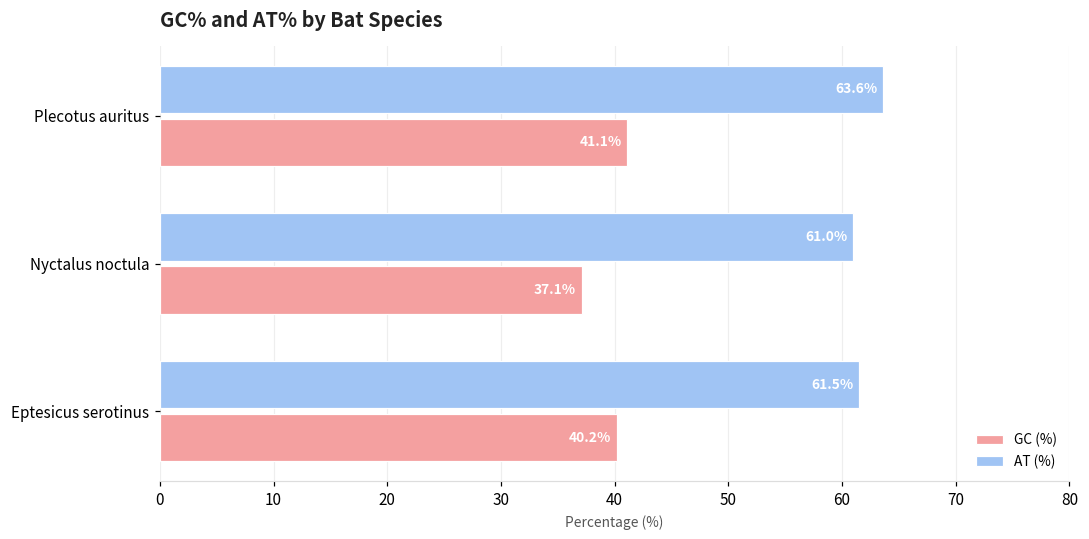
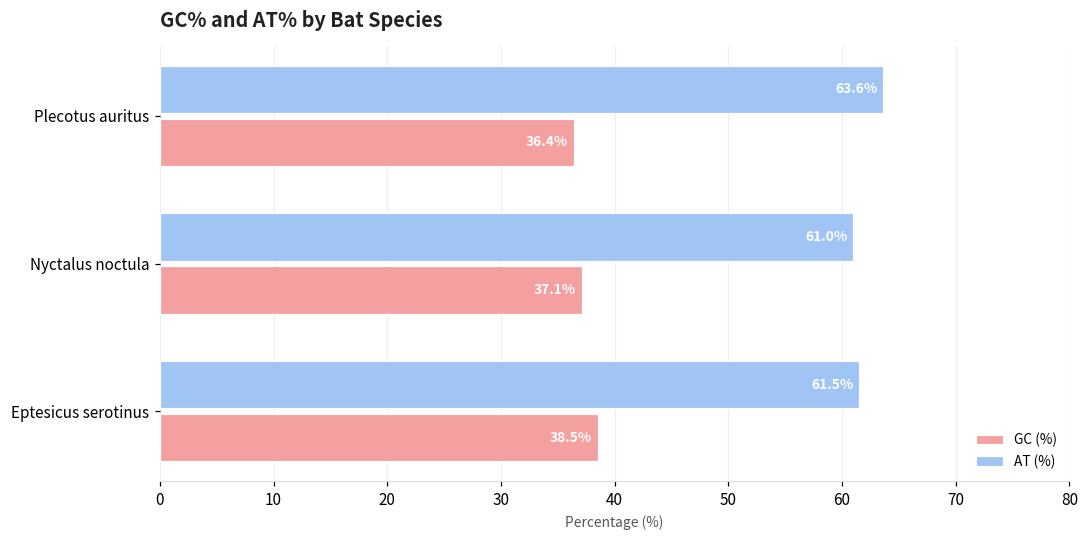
  {
    "GC (%)": {
-     "Plecotus auritus": "41.1%",
+     "Plecotus auritus": "36.4%",
      "Nyctalus noctula": "37.1%",
-     "Eptesicus serotinus": "40.2%"
+     "Eptesicus serotinus": "38.5%"
    },
    "AT (%)": {
      "Plecotus auritus": "63.6%",
      "Nyctalus noctula": "61.0%",
      "Eptesicus serotinus": "61.5%"
    }
  }
